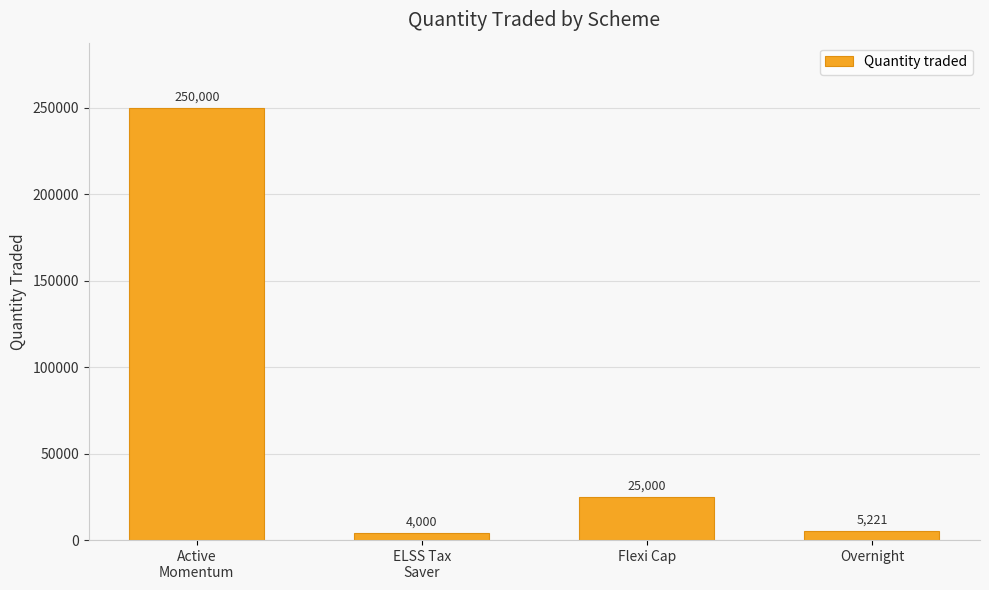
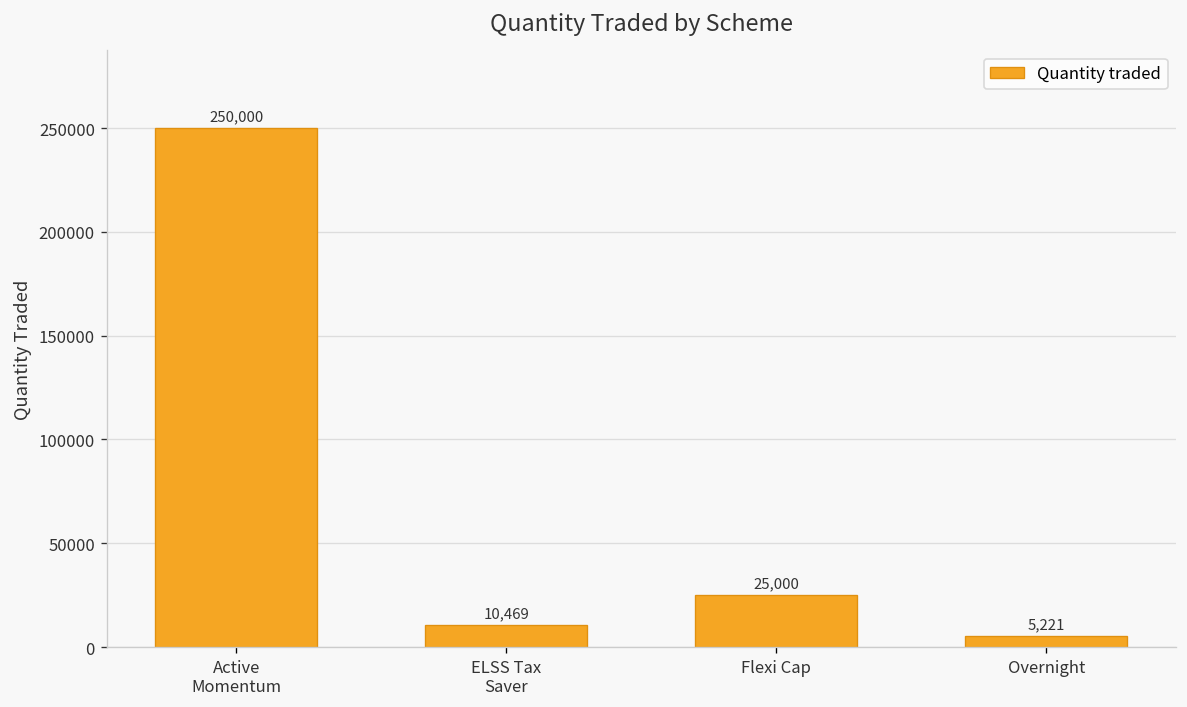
  {
    "Active Momentum": "250,000",
-   "ELSS Tax Saver": "4,000",
+   "ELSS Tax Saver": "10,469",
    "Flexi Cap": "25,000",
    "Overnight": "5,221"
  }
